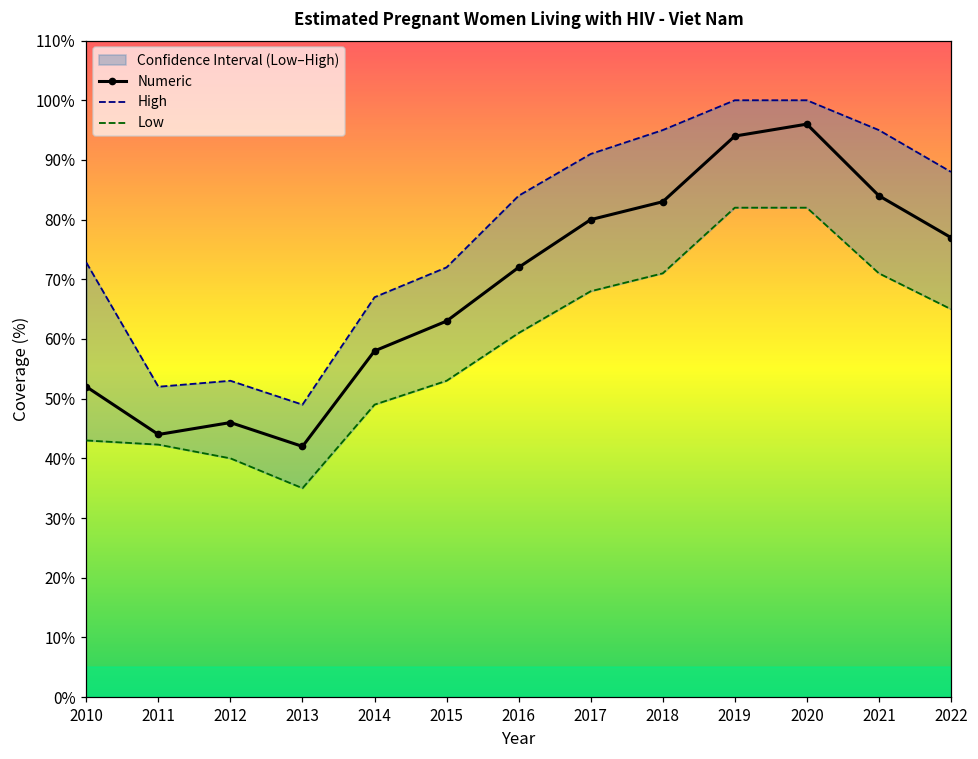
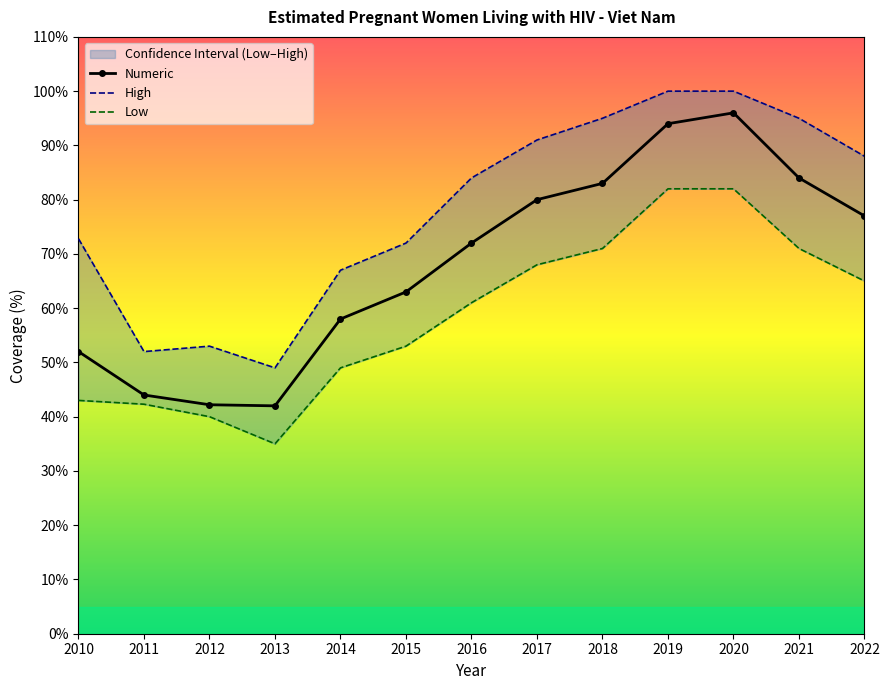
  {
    "Numeric": {
      "2010": "52%",
      "2011": "44%",
-     "2012": "46%",
+     "2012": "42%",
      "2013": "42%",
      "2014": "58%",
      "2015": "63%",
      "2016": "72%",
      "2017": "80%",
      "2018": "83%",
      "2019": "94%",
      "2020": "96%",
      "2021": "84%",
      "2022": "77%"
    },
    "Confidence Interval (Low–High)": {
      "2010": "73%",
      "2011": "52%",
      "2012": "53%",
      "2013": "49%",
      "2014": "67%",
      "2015": "72%",
      "2016": "84%",
      "2017": "91%",
      "2018": "95%",
      "2019": "100%",
      "2020": "100%",
      "2021": "95%",
      "2022": "88%"
    },
    "Low": {
      "2010": "43%",
      "2011": "42%",
      "2012": "40%",
      "2013": "35%",
      "2014": "49%",
      "2015": "53%",
      "2016": "61%",
      "2017": "68%",
      "2018": "71%",
      "2019": "82%",
      "2020": "82%",
      "2021": "71%",
      "2022": "65%"
    }
  }
